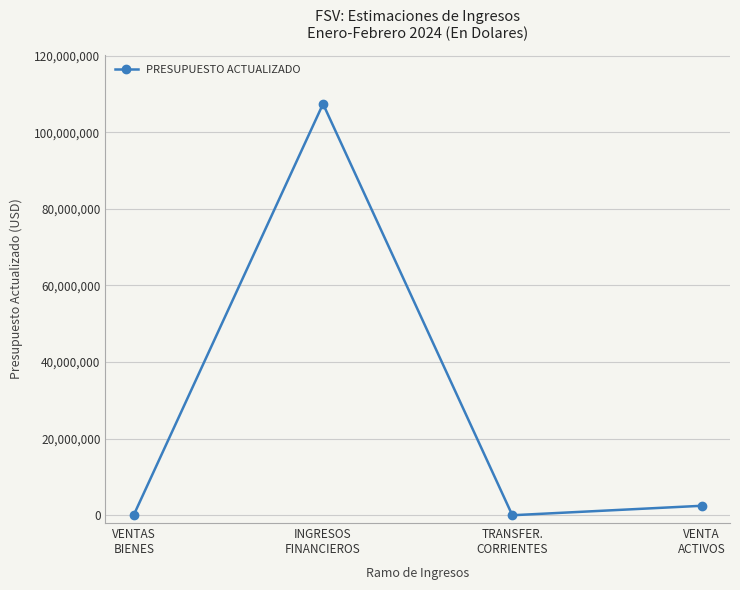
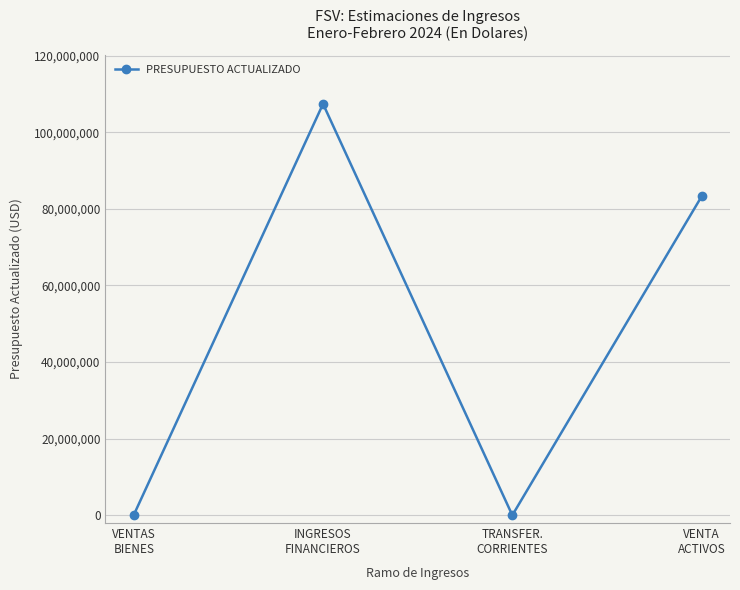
  {
    "VENTAS BIENES": "0",
    "INGRESOS FINANCIEROS": "107,000,000",
    "TRANSFER. CORRIENTES": "0",
-   "VENTA ACTIVOS": "3,000,000"
+   "VENTA ACTIVOS": "83,000,000"
  }
